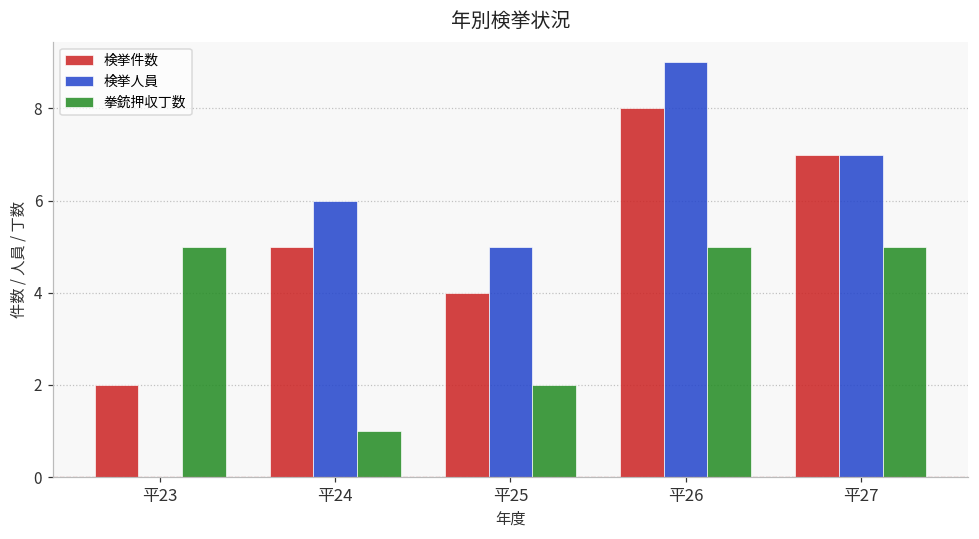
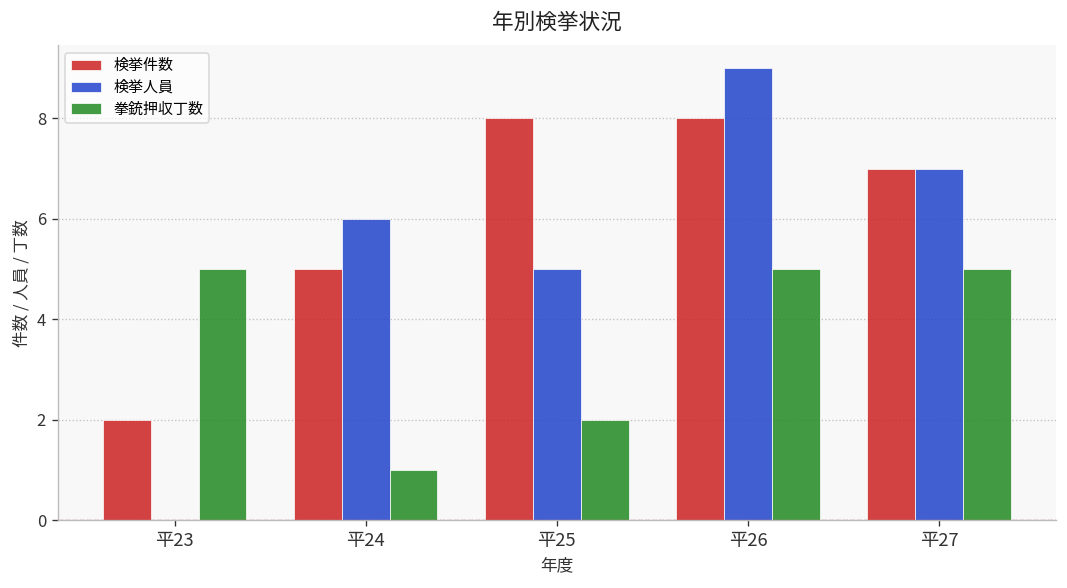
  {
    "検挙件数": {
      "平23": 2,
      "平24": 5,
-     "平25": 4,
+     "平25": 8,
      "平26": 8,
      "平27": 7
    },
    "検挙人員": {
      "平23": 0,
      "平24": 6,
      "平25": 5,
      "平26": 9,
      "平27": 7
    },
    "拳銃押収丁数": {
      "平23": 5,
      "平24": 1,
      "平25": 2,
      "平26": 5,
      "平27": 5
    }
  }
